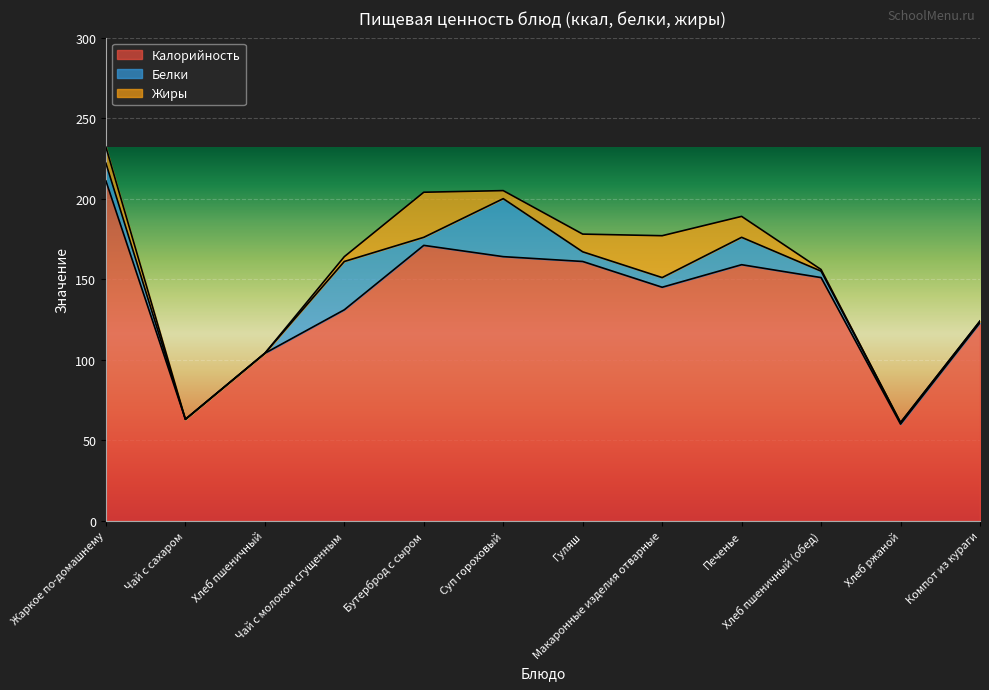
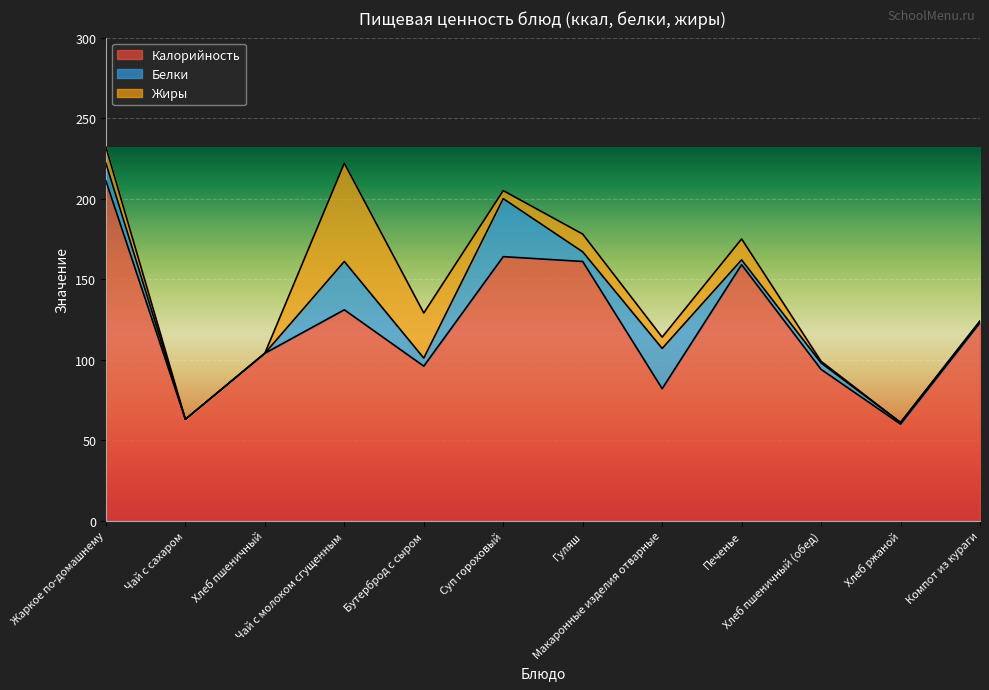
  {
    "Калорийность": {
      "Жаркое по-домашнему": 211,
      "Чай с молоком сгущенным": 131,
-     "Бутерброд с сыром": 171,
+     "Бутерброд с сыром": 96,
      "Суп гороховый": 164,
      "Гуляш": 161,
-     "Макаронные изделия отварные": 145,
+     "Макаронные изделия отварные": 82,
      "Печенье": 159,
-     "Хлеб пшеничный (обед)": 151
+     "Хлеб пшеничный (обед)": 94
    },
    "Белки": {
      "Жаркое по-домашнему": 11,
      "Чай с молоком сгущенным": 30,
      "Бутерброд с сыром": 5,
      "Суп гороховый": 36,
      "Гуляш": 6,
-     "Макаронные изделия отварные": 6,
-     "Печенье": 17
+     "Макаронные изделия отварные": 25,
+     "Печенье": 3
    },
    "Жиры": {
      "Жаркое по-домашнему": 10,
-     "Чай с молоком сгущенным": 3,
+     "Чай с молоком сгущенным": 61,
      "Бутерброд с сыром": 28,
      "Суп гороховый": 5,
      "Гуляш": 11,
-     "Макаронные изделия отварные": 26,
+     "Макаронные изделия отварные": 7,
      "Печенье": 13
    }
  }
